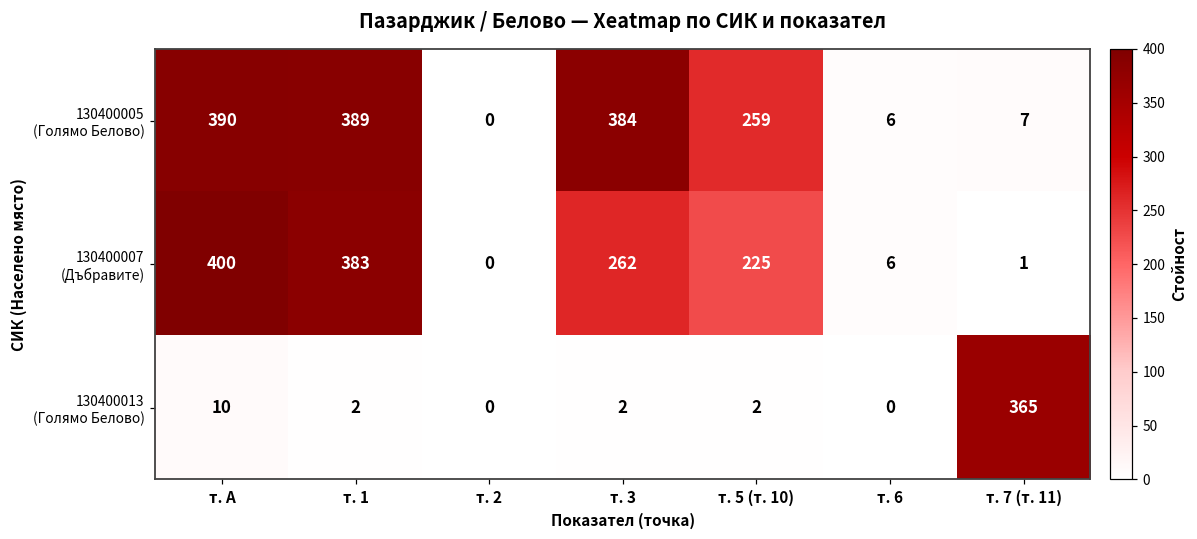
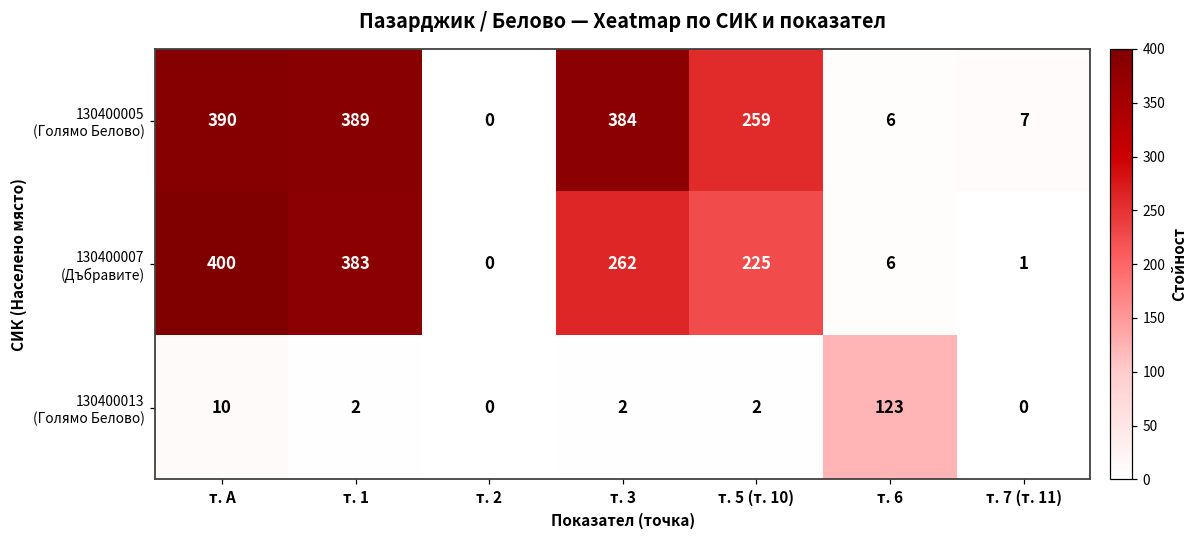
  {
    "130400005 (Голямо Белово)": {
      "т. А": 390,
      "т. 1": 389,
      "т. 2": 0,
      "т. 3": 384,
      "т. 5 (т. 10)": 259,
      "т. 6": 6,
      "т. 7 (т. 11)": 7
    },
    "130400007 (Дъбравите)": {
      "т. А": 400,
      "т. 1": 383,
      "т. 2": 0,
      "т. 3": 262,
      "т. 5 (т. 10)": 225,
      "т. 6": 6,
      "т. 7 (т. 11)": 1
    },
    "130400013 (Голямо Белово)": {
      "т. А": 10,
      "т. 1": 2,
      "т. 2": 0,
      "т. 3": 2,
      "т. 5 (т. 10)": 2,
-     "т. 6": 0,
-     "т. 7 (т. 11)": 365
+     "т. 6": 123,
+     "т. 7 (т. 11)": 0
    }
  }
